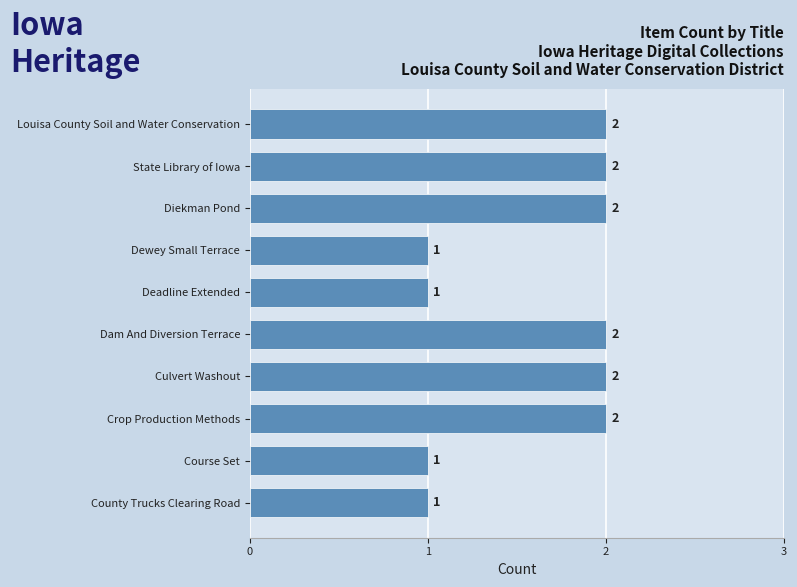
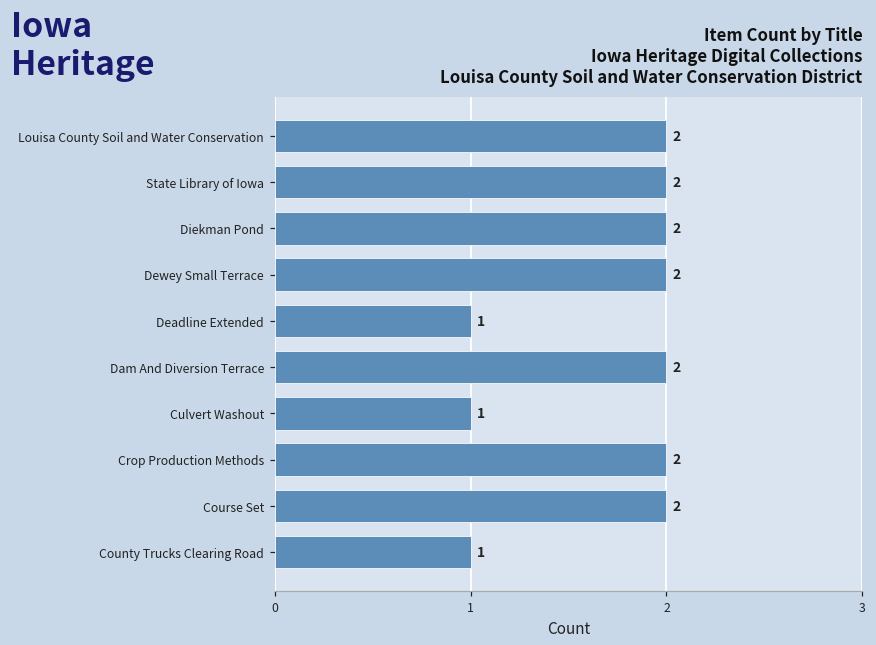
  {
    "Louisa County Soil and Water Conservation": 2,
    "State Library of Iowa": 2,
    "Diekman Pond": 2,
-   "Dewey Small Terrace": 1,
+   "Dewey Small Terrace": 2,
    "Deadline Extended": 1,
    "Dam And Diversion Terrace": 2,
-   "Culvert Washout": 2,
+   "Culvert Washout": 1,
    "Crop Production Methods": 2,
-   "Course Set": 1,
+   "Course Set": 2,
    "County Trucks Clearing Road": 1
  }
